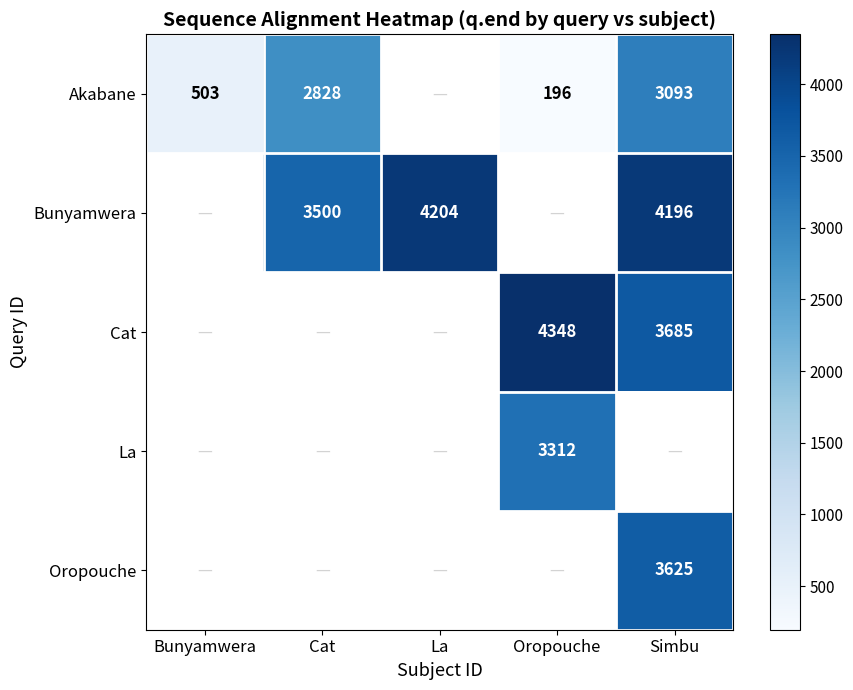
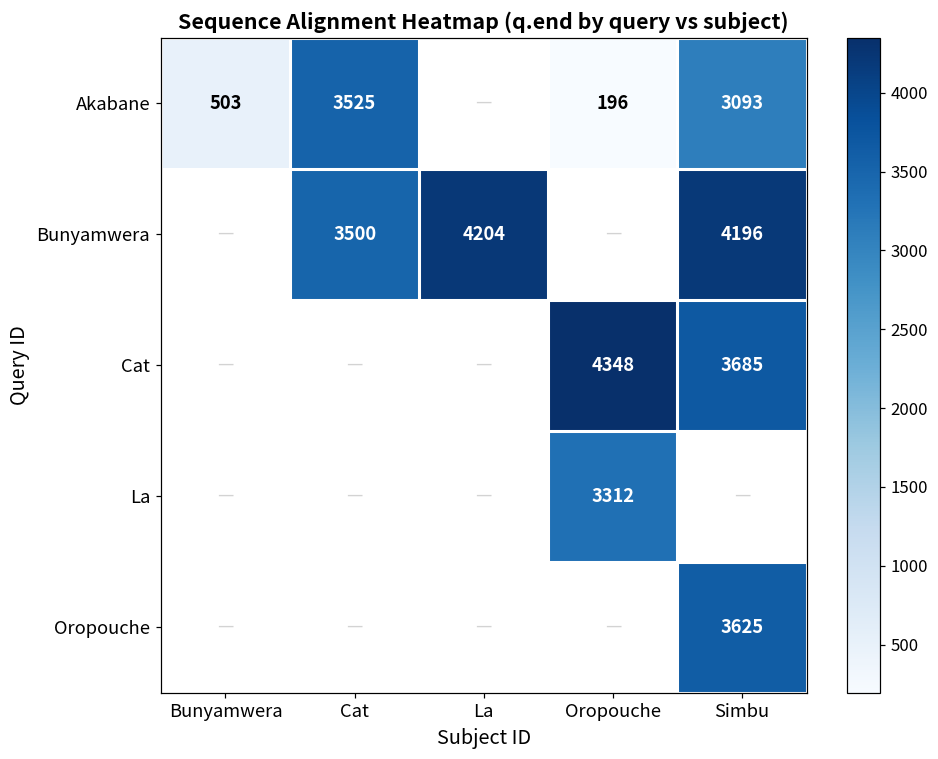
  {
    "Akabane": {
      "Bunyamwera": 503,
-     "Cat": 2828,
+     "Cat": 3525,
      "Oropouche": 196,
      "Simbu": 3093
    },
    "Bunyamwera": {
      "Cat": 3500,
      "La": 4204,
      "Simbu": 4196
    },
    "Cat": {
      "Oropouche": 4348,
      "Simbu": 3685
    },
    "La": {
      "Oropouche": 3312
    },
    "Oropouche": {
      "Simbu": 3625
    }
  }
